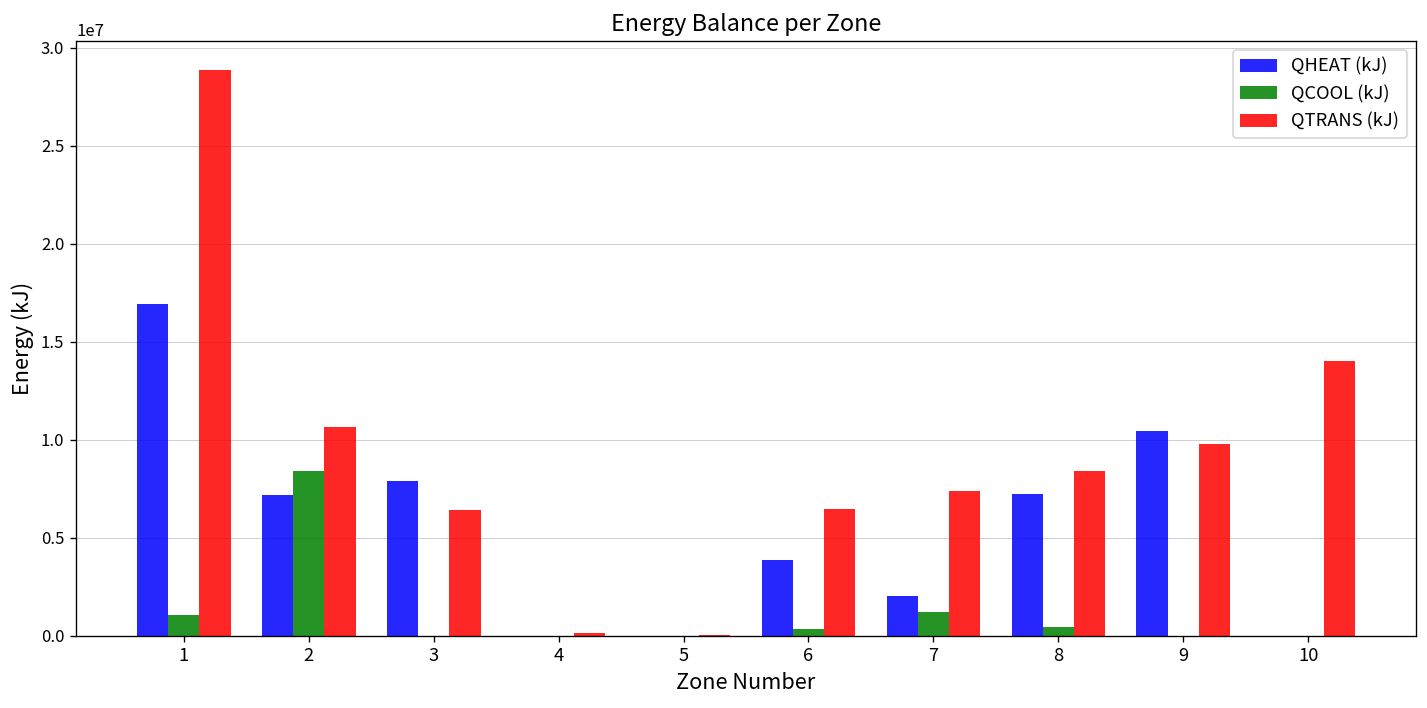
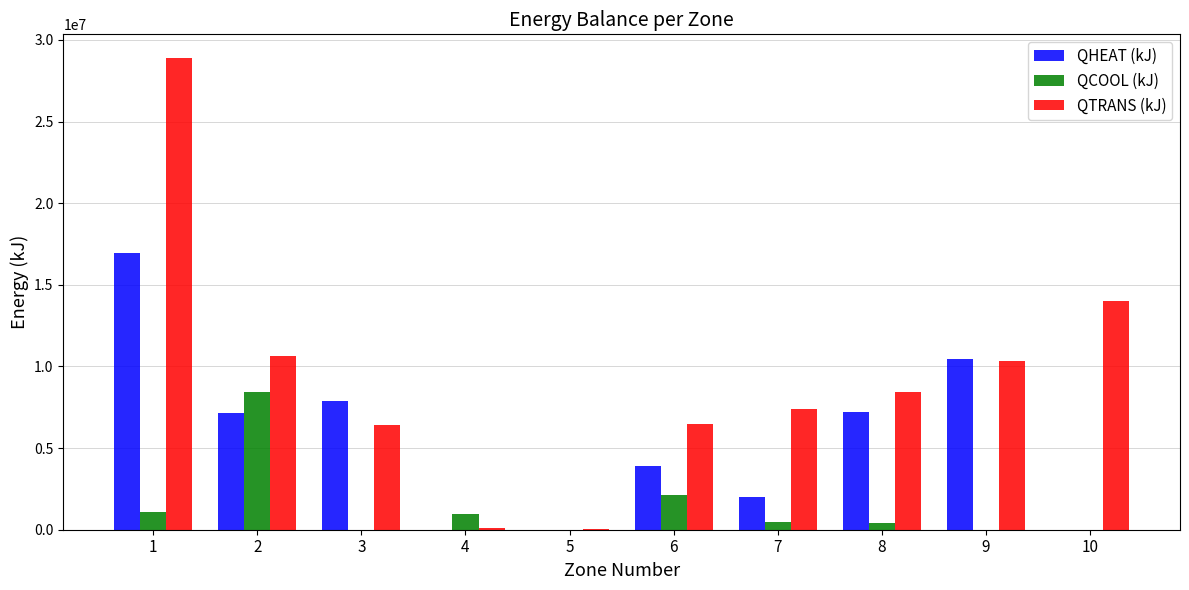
  {
    "QHEAT (kJ)": {
      "1": 16900000,
      "2": 7200000,
      "3": 7900000,
      "4": 0,
      "5": 0,
      "6": 3900000,
      "7": 2000000,
      "8": 7200000,
      "9": 10400000,
      "10": 0
    },
    "QCOOL (kJ)": {
      "1": 1100000,
      "2": 8400000,
      "3": 0,
-     "4": 0,
+     "4": 1000000,
      "5": 0,
-     "6": 300000,
-     "7": 1200000,
+     "6": 2100000,
+     "7": 500000,
      "8": 400000,
      "9": 0,
      "10": 0
    },
    "QTRANS (kJ)": {
      "1": 28900000,
      "2": 10700000,
      "3": 6400000,
      "6": 6500000,
      "7": 7400000,
      "8": 8400000,
-     "9": 9800000,
+     "9": 10300000,
      "10": 14000000
    }
  }
